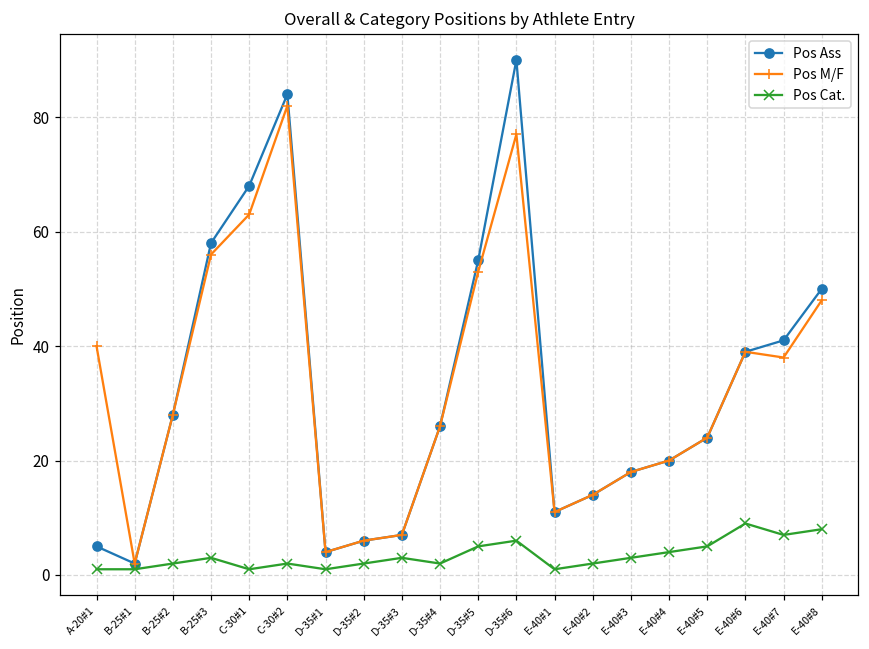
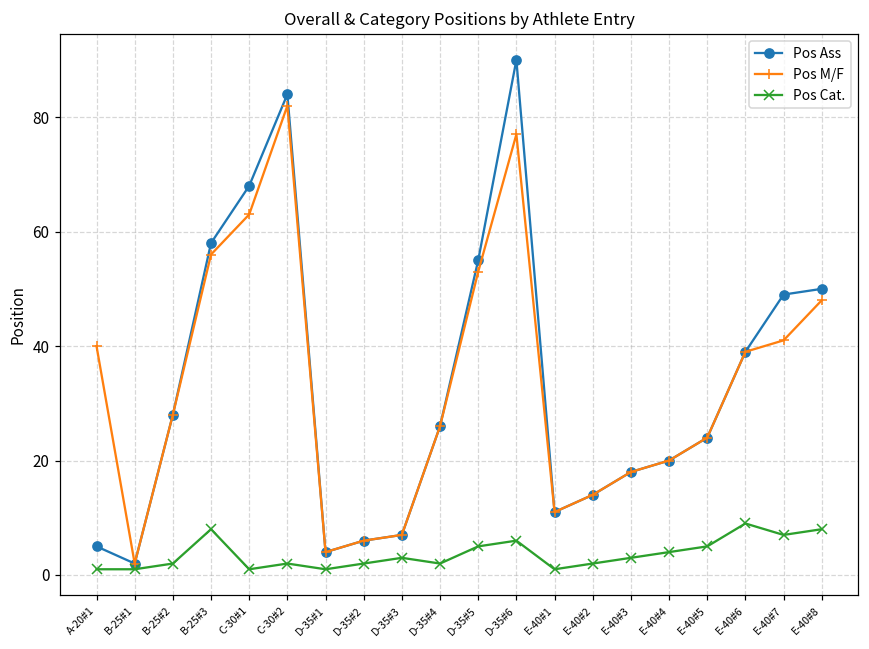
  {
    "Pos Ass": {
      "A-20#1": 5,
      "B-25#3": 58,
      "C-30#1": 68,
      "C-30#2": 84,
      "D-35#5": 55,
      "D-35#6": 90,
-     "E-40#7": 41,
+     "E-40#7": 49,
      "E-40#8": 50
    },
    "Pos M/F": {
      "A-20#1": 40,
      "B-25#3": 56,
      "C-30#1": 63,
      "C-30#2": 82,
      "D-35#5": 53,
      "D-35#6": 77,
-     "E-40#7": 38,
+     "E-40#7": 41,
      "E-40#8": 48
    },
    "Pos Cat.": {
      "A-20#1": 1,
      "B-25#1": 1,
      "B-25#2": 2,
-     "B-25#3": 3,
+     "B-25#3": 8,
      "C-30#1": 1,
      "C-30#2": 2,
      "D-35#1": 1,
      "D-35#2": 2,
      "D-35#3": 3,
      "D-35#4": 2,
      "D-35#5": 5,
      "D-35#6": 6,
      "E-40#1": 1,
      "E-40#2": 2,
      "E-40#3": 3,
      "E-40#4": 4,
      "E-40#5": 5,
      "E-40#6": 9,
      "E-40#7": 7,
      "E-40#8": 8
    }
  }
